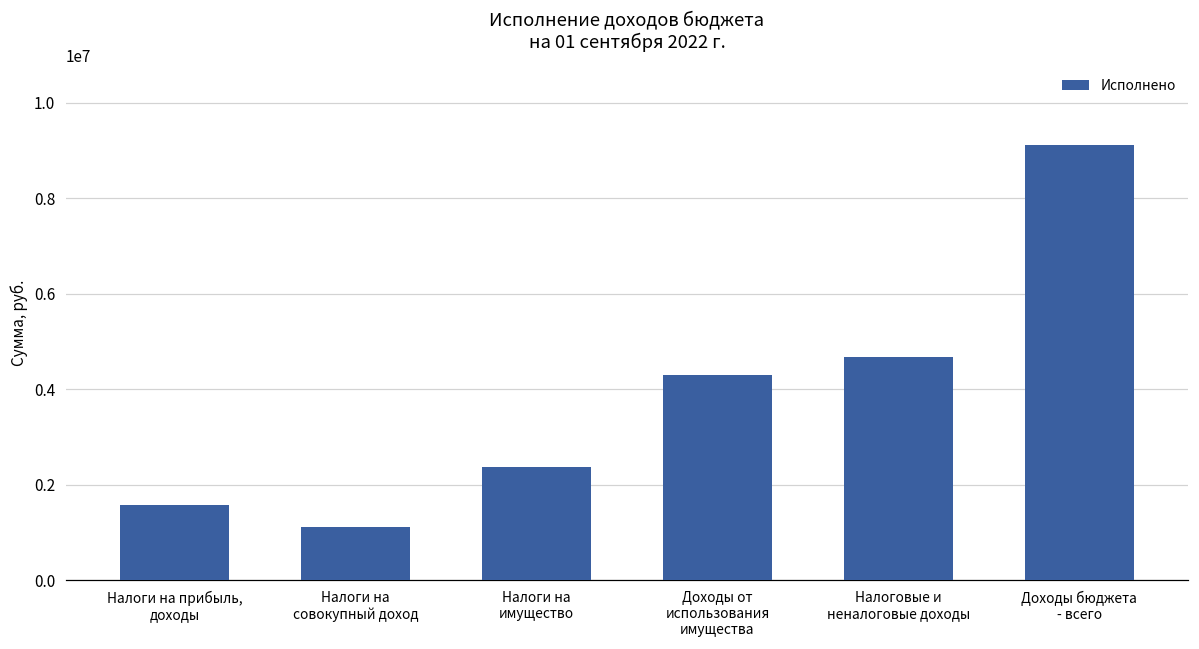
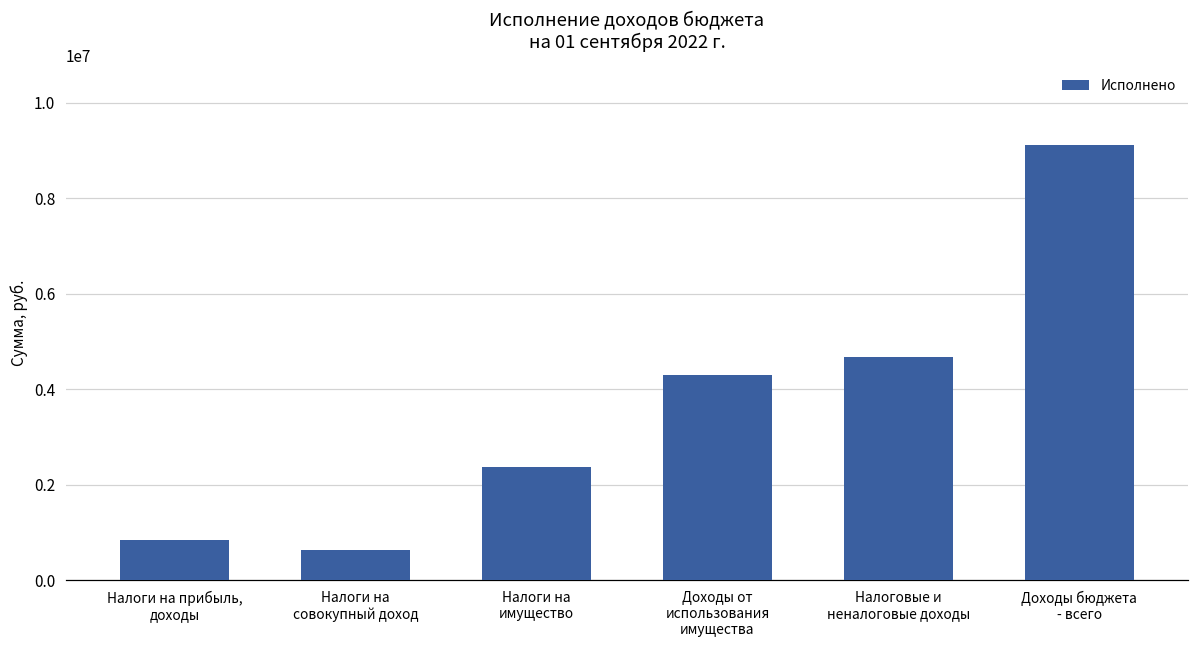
  {
-   "Налоги на прибыль, доходы": 1600000,
-   "Налоги на совокупный доход": 1100000,
+   "Налоги на прибыль, доходы": 800000,
+   "Налоги на совокупный доход": 600000,
    "Налоги на имущество": 2400000,
    "Доходы от использования имущества": 4300000,
    "Налоговые и неналоговые доходы": 4700000,
    "Доходы бюджета - всего": 9100000
  }
